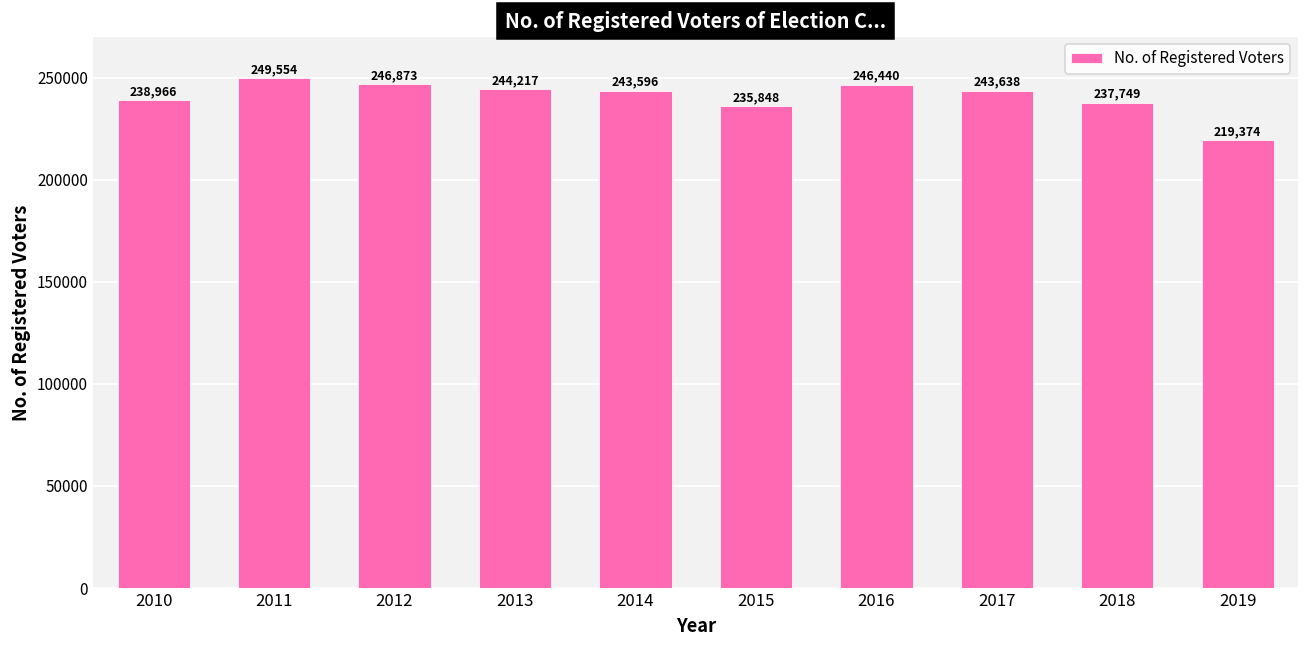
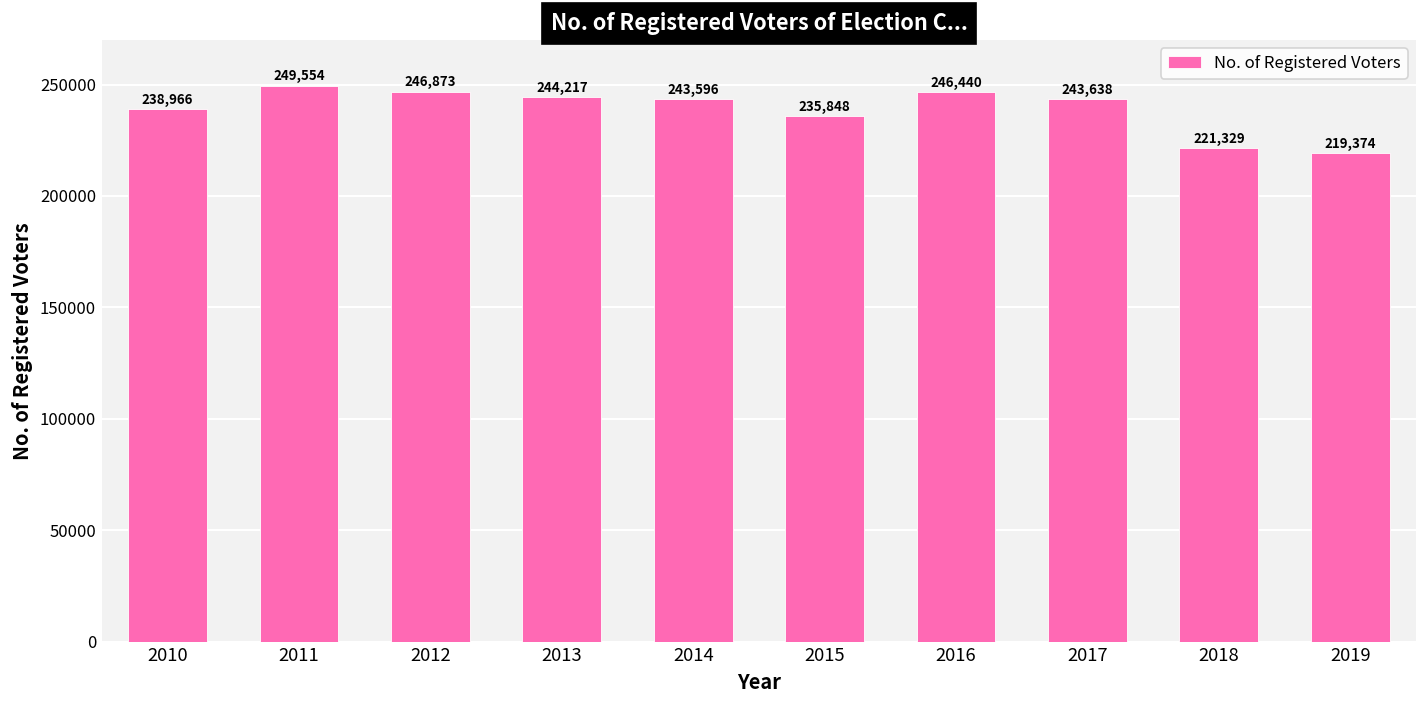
  {
    "2010": "238,966",
    "2011": "249,554",
    "2012": "246,873",
    "2013": "244,217",
    "2014": "243,596",
    "2015": "235,848",
    "2016": "246,440",
    "2017": "243,638",
-   "2018": "237,749",
+   "2018": "221,329",
    "2019": "219,374"
  }
